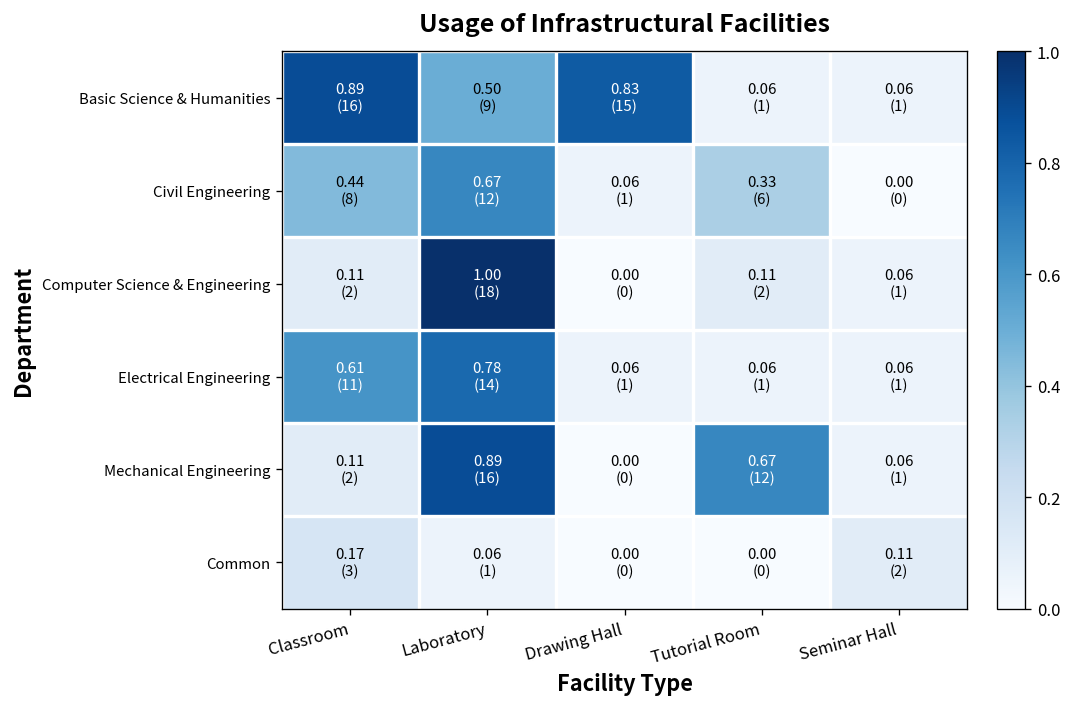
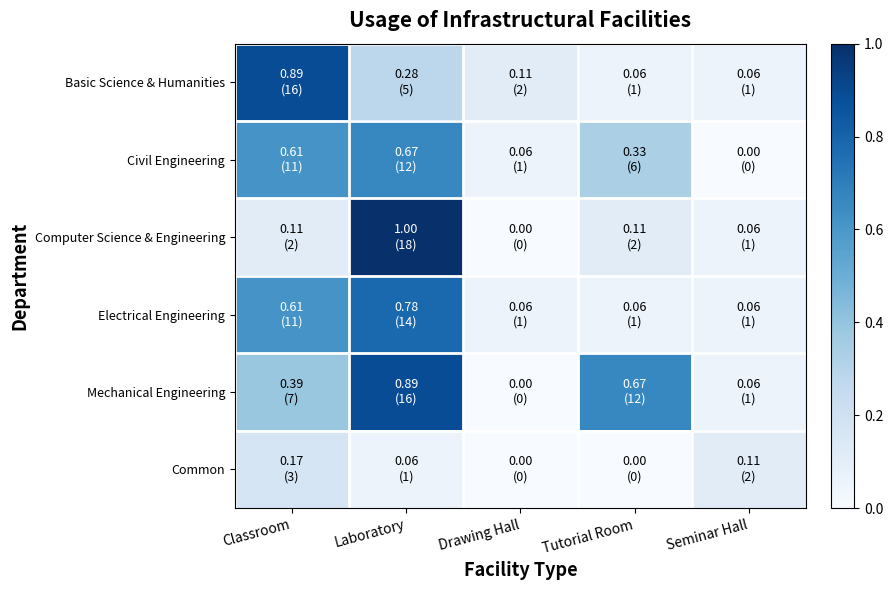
  {
    "Basic Science & Humanities": {
-     "Laboratory": "0.50 (9)",
-     "Drawing Hall": "0.83 (15)"
+     "Laboratory": "0.28 (5)",
+     "Drawing Hall": "0.11 (2)"
    },
    "Civil Engineering": {
-     "Classroom": "0.44 (8)"
+     "Classroom": "0.61 (11)"
    },
    "Mechanical Engineering": {
-     "Classroom": "0.11 (2)"
+     "Classroom": "0.39 (7)"
    }
  }
